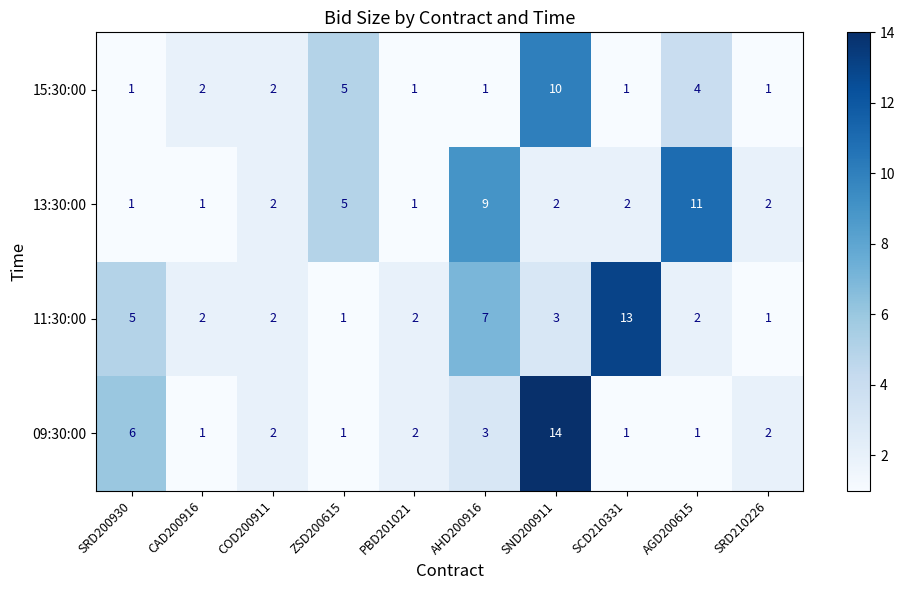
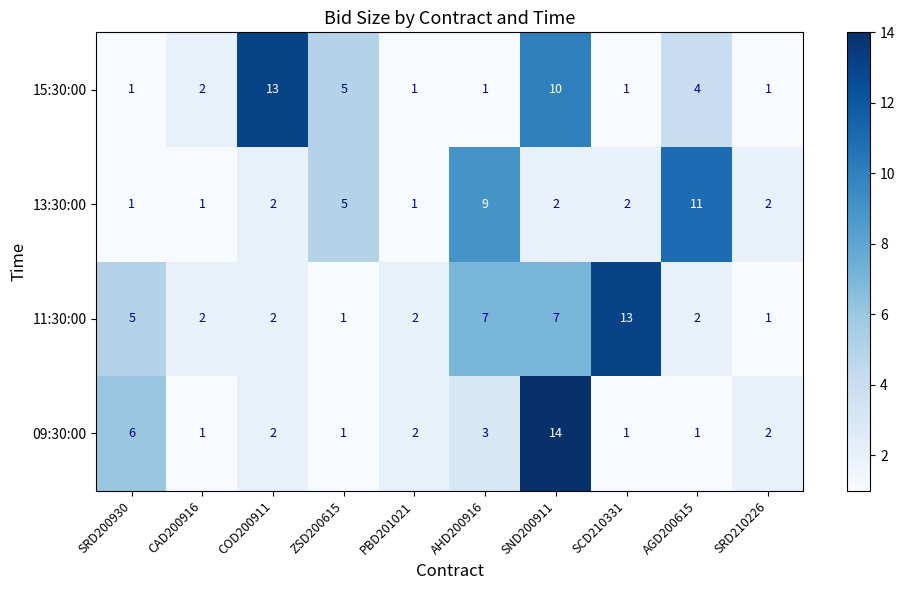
  {
    "15:30:00": {
      "SRD200930": 1,
      "CAD200916": 2,
-     "COD200911": 2,
+     "COD200911": 13,
      "ZSD200615": 5,
      "PBD201021": 1,
      "AHD200916": 1,
      "SND200911": 10,
      "SCD210331": 1,
      "AGD200615": 4,
      "SRD210226": 1
    },
    "13:30:00": {
      "SRD200930": 1,
      "CAD200916": 1,
      "COD200911": 2,
      "ZSD200615": 5,
      "PBD201021": 1,
      "AHD200916": 9,
      "SND200911": 2,
      "SCD210331": 2,
      "AGD200615": 11,
      "SRD210226": 2
    },
    "11:30:00": {
      "SRD200930": 5,
      "CAD200916": 2,
      "COD200911": 2,
      "ZSD200615": 1,
      "PBD201021": 2,
      "AHD200916": 7,
-     "SND200911": 3,
+     "SND200911": 7,
      "SCD210331": 13,
      "AGD200615": 2,
      "SRD210226": 1
    },
    "09:30:00": {
      "SRD200930": 6,
      "CAD200916": 1,
      "COD200911": 2,
      "ZSD200615": 1,
      "PBD201021": 2,
      "AHD200916": 3,
      "SND200911": 14,
      "SCD210331": 1,
      "AGD200615": 1,
      "SRD210226": 2
    }
  }
